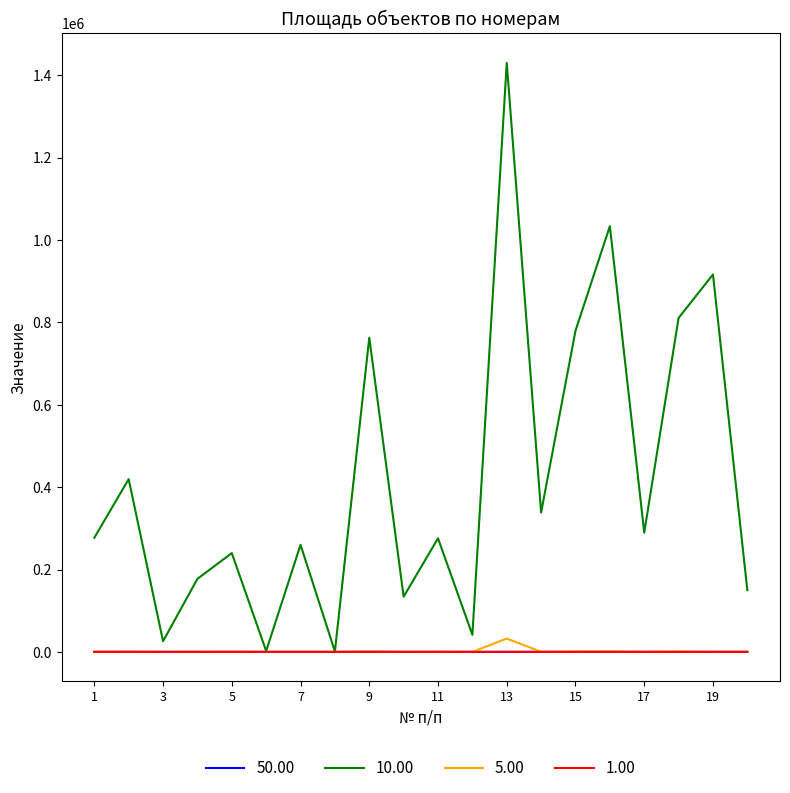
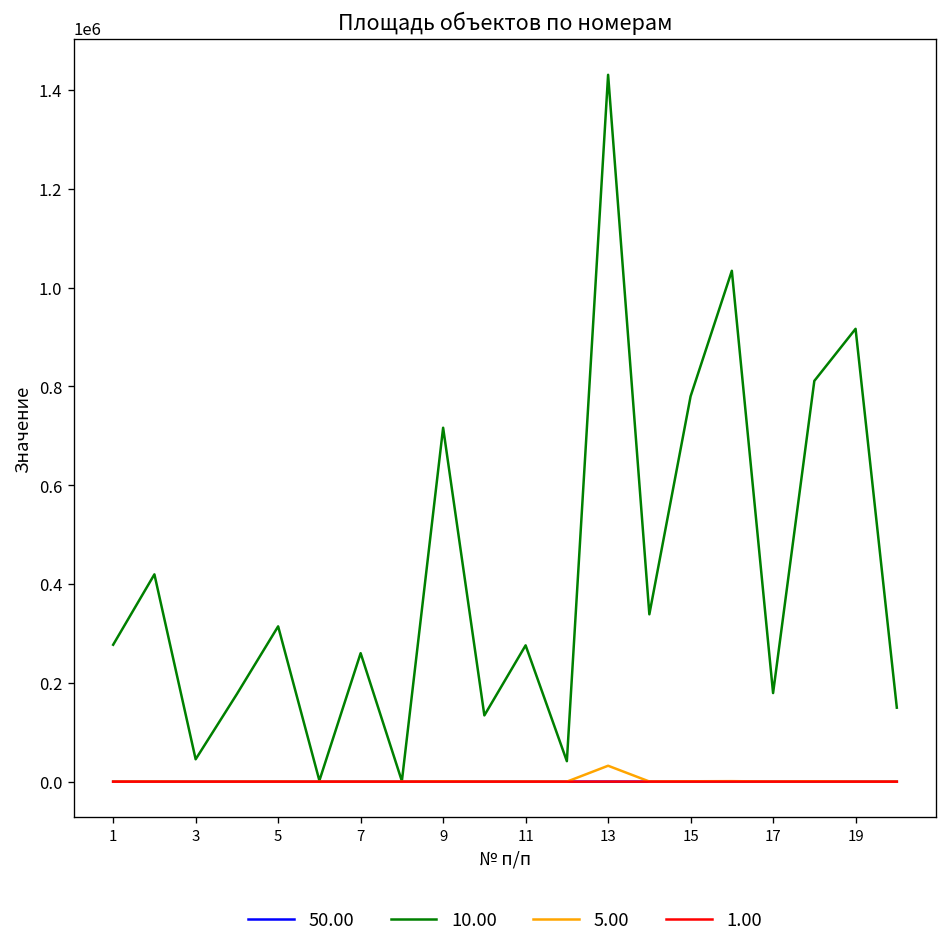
  {
    "1.00": {
      "13": 0
    },
    "10.00": {
      "1": 280000,
-     "3": 30000,
-     "5": 240000,
+     "3": 50000,
+     "5": 310000,
      "7": 260000,
-     "9": 760000,
+     "9": 720000,
      "11": 280000,
      "13": 1430000,
      "15": 780000,
-     "17": 290000,
+     "17": 180000,
      "19": 920000
    },
    "5.00": {
      "13": 30000
    }
  }
